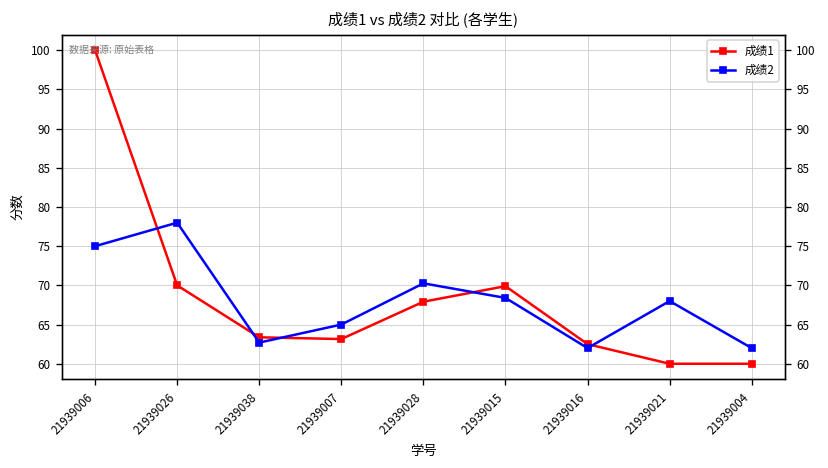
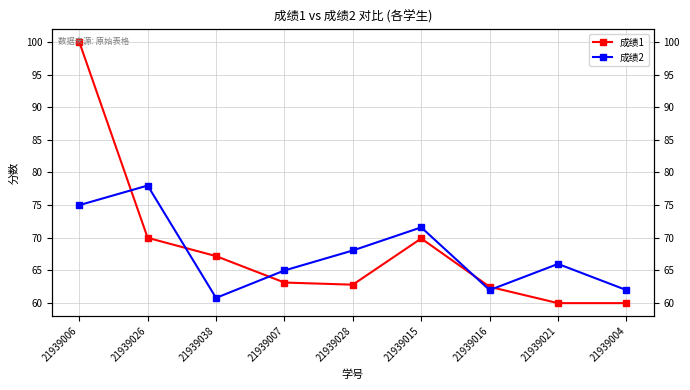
  {
    "成绩1": {
      "21939006": 100,
      "21939026": 70,
-     "21939038": 63,
+     "21939038": 67,
      "21939007": 63,
-     "21939028": 68,
+     "21939028": 63,
      "21939015": 70,
      "21939016": 63,
      "21939021": 60,
      "21939004": 60
    },
    "成绩2": {
      "21939006": 75,
      "21939026": 78,
-     "21939038": 63,
+     "21939038": 61,
      "21939007": 65,
-     "21939028": 70,
-     "21939015": 68,
+     "21939028": 68,
+     "21939015": 72,
      "21939016": 62,
-     "21939021": 68,
+     "21939021": 66,
      "21939004": 62
    }
  }
